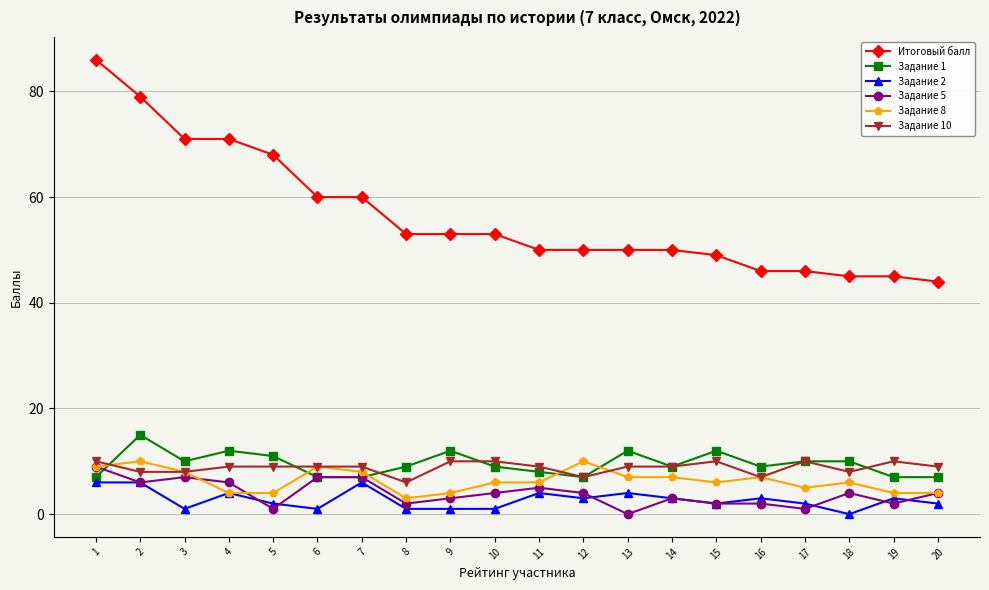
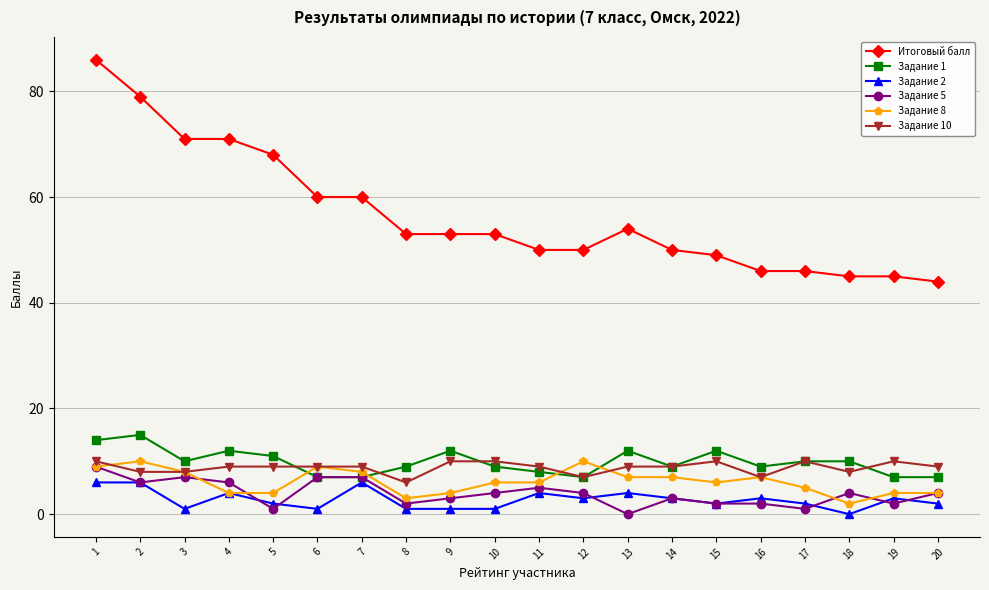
  {
    "Итоговый балл": {
      "1": 86,
      "2": 79,
      "3": 71,
      "4": 71,
      "5": 68,
      "6": 60,
      "7": 60,
      "8": 53,
      "9": 53,
      "10": 53,
      "11": 50,
      "12": 50,
-     "13": 50,
+     "13": 54,
      "14": 50,
      "15": 49,
      "16": 46,
      "17": 46,
      "18": 45,
      "19": 45,
      "20": 44
    },
    "Задание 1": {
-     "1": 7,
+     "1": 14,
      "2": 15,
      "3": 10,
      "4": 12,
      "5": 11,
      "8": 9,
      "9": 12,
      "10": 9,
      "11": 8,
      "13": 12,
      "15": 12,
      "16": 9,
      "18": 10,
      "19": 7,
      "20": 7
    },
    "Задание 2": {
      "1": 6,
      "3": 1,
      "5": 2,
      "6": 1,
      "7": 6,
      "8": 1,
      "9": 1,
      "10": 1,
      "11": 4,
      "12": 3,
      "13": 4,
      "16": 3,
      "17": 2,
      "18": 0,
      "19": 3,
      "20": 2
    },
    "Задание 5": {
      "3": 7,
      "4": 6,
      "5": 1,
      "8": 2,
      "9": 3,
      "10": 4,
      "11": 5,
      "12": 4,
      "13": 0,
      "16": 2,
      "17": 1,
      "18": 4,
      "19": 2
    },
    "Задание 8": {
      "2": 10,
      "5": 4,
      "7": 8,
      "8": 3,
      "9": 4,
      "10": 6,
      "11": 6,
      "12": 10,
      "13": 7,
      "14": 7,
      "15": 6,
      "17": 5,
-     "18": 6,
+     "18": 2,
      "19": 4
    },
    "Задание 10": {
      "1": 10,
      "2": 8,
      "4": 9,
      "5": 9,
      "7": 9,
      "8": 6,
      "9": 10,
      "10": 10,
      "11": 9,
      "13": 9,
      "15": 10,
      "18": 8,
      "19": 10,
      "20": 9
    }
  }
